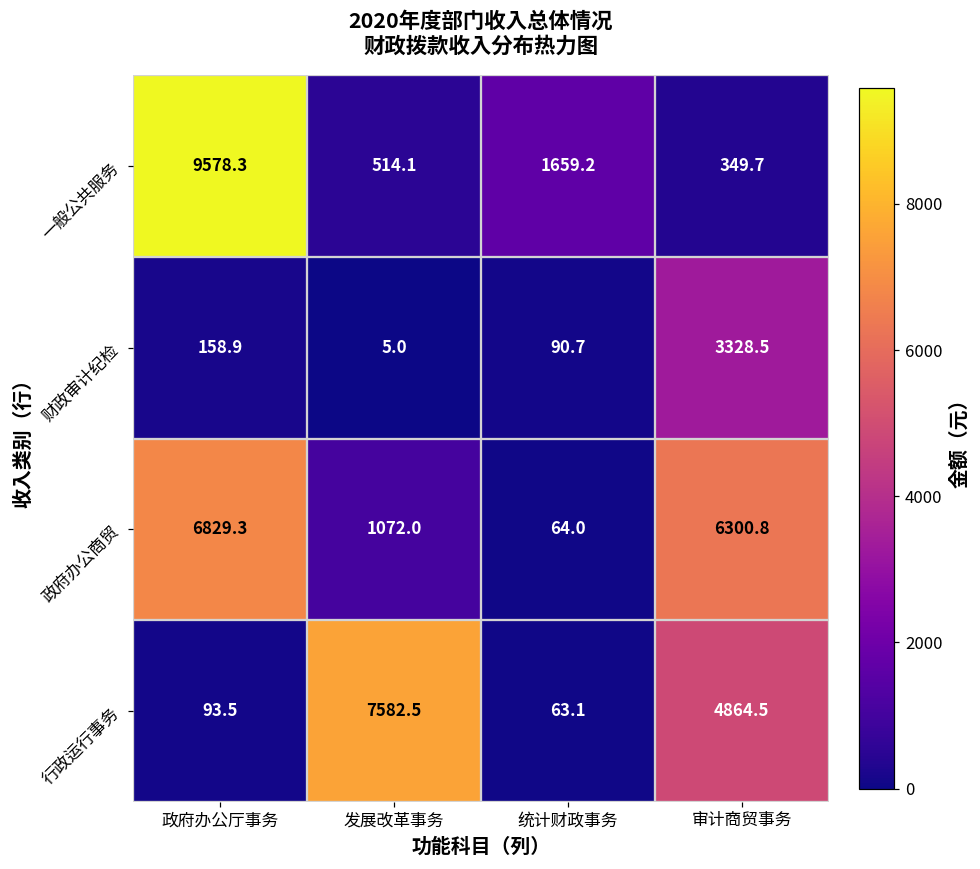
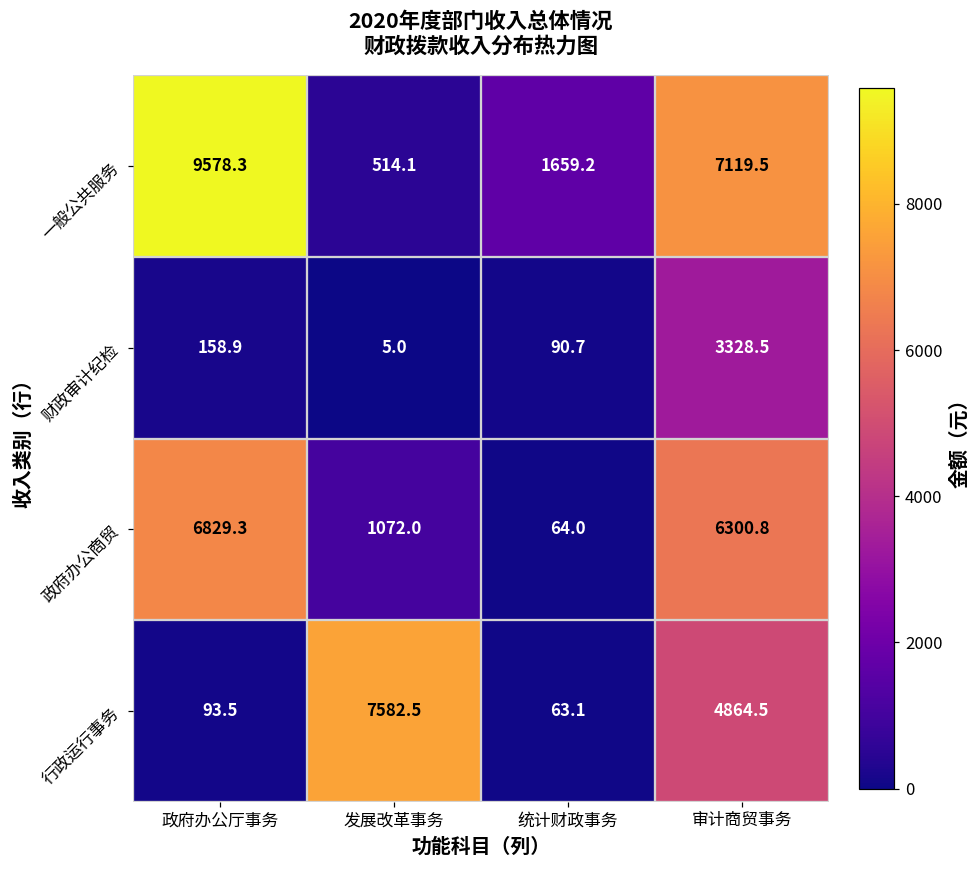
  {
    "一般公共服务": {
      "政府办公厅事务": 9578.3,
      "发展改革事务": 514.1,
      "统计财政事务": 1659.2,
-     "审计商贸事务": 349.7
+     "审计商贸事务": 7119.5
    },
    "财政审计纪检": {
      "政府办公厅事务": 158.9,
      "发展改革事务": 5.0,
      "统计财政事务": 90.7,
      "审计商贸事务": 3328.5
    },
    "政府办公商贸": {
      "政府办公厅事务": 6829.3,
      "发展改革事务": 1072.0,
      "统计财政事务": 64.0,
      "审计商贸事务": 6300.8
    },
    "行政运行事务": {
      "政府办公厅事务": 93.5,
      "发展改革事务": 7582.5,
      "统计财政事务": 63.1,
      "审计商贸事务": 4864.5
    }
  }
